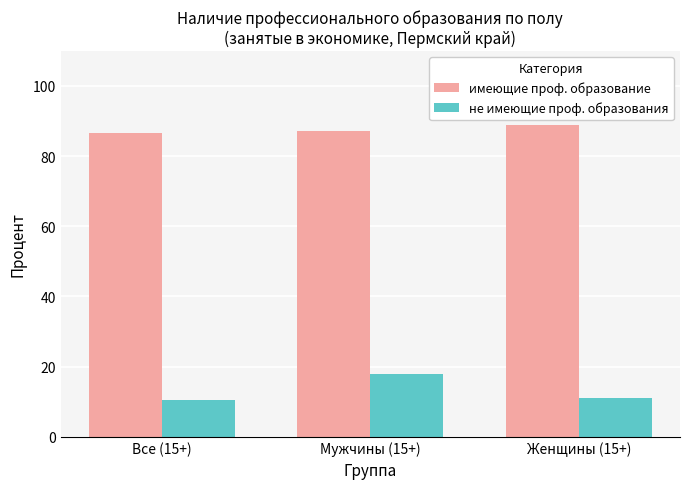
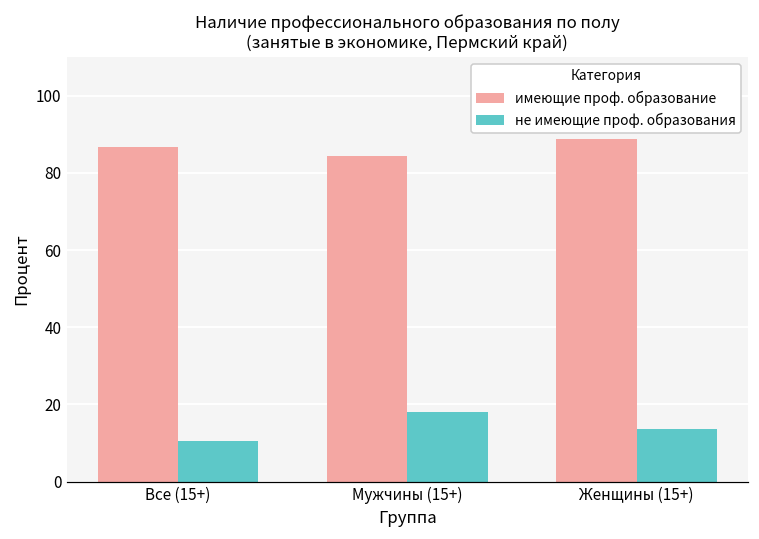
  {
    "имеющие проф. образование": {
      "Все (15+)": 87,
-     "Мужчины (15+)": 87,
+     "Мужчины (15+)": 84,
      "Женщины (15+)": 89
    },
    "не имеющие проф. образования": {
      "Все (15+)": 10,
      "Мужчины (15+)": 18,
-     "Женщины (15+)": 11
+     "Женщины (15+)": 14
    }
  }
